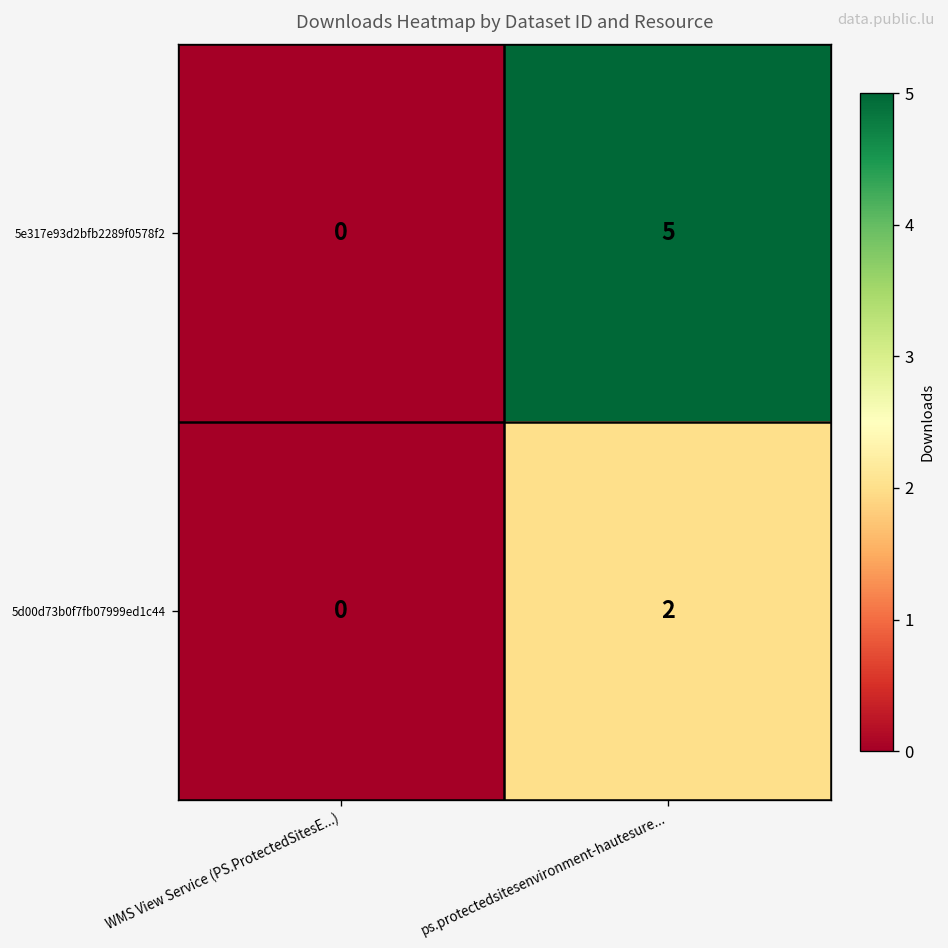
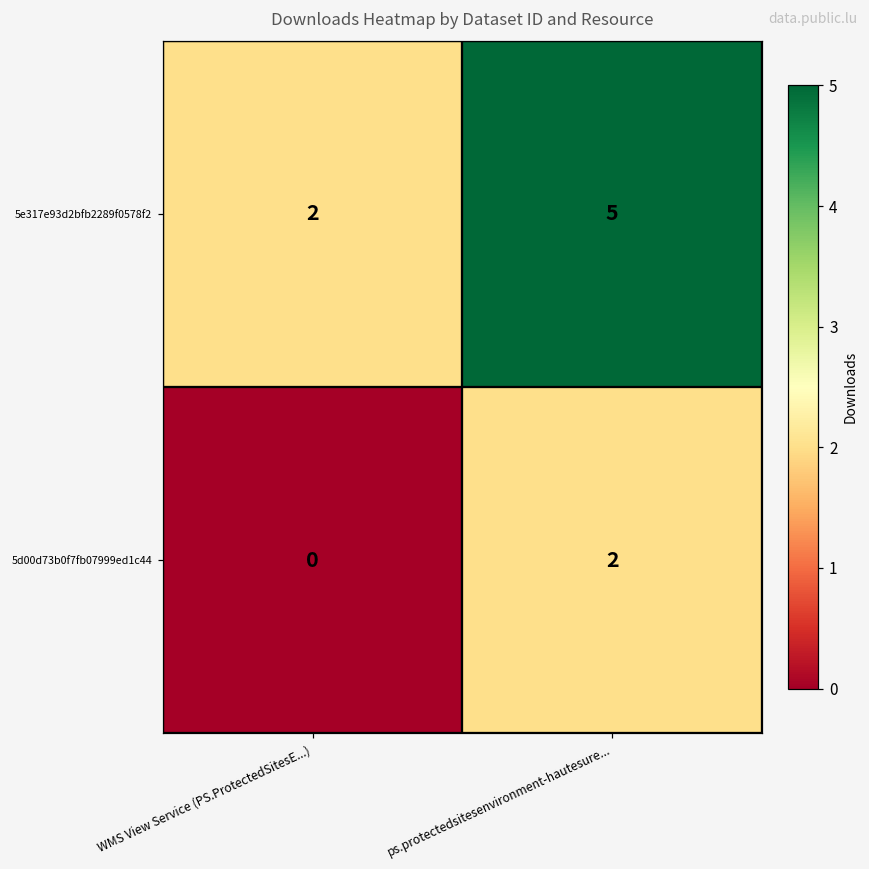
  {
    "5e317e93d2bfb2289f0578f2": {
-     "WMS View Service (PS.ProtectedSitesE...)": 0,
+     "WMS View Service (PS.ProtectedSitesE...)": 2,
      "ps.protectedsitesenvironment-hautesure...": 5
    },
    "5d00d73b0f7fb07999ed1c44": {
      "WMS View Service (PS.ProtectedSitesE...)": 0,
      "ps.protectedsitesenvironment-hautesure...": 2
    }
  }
